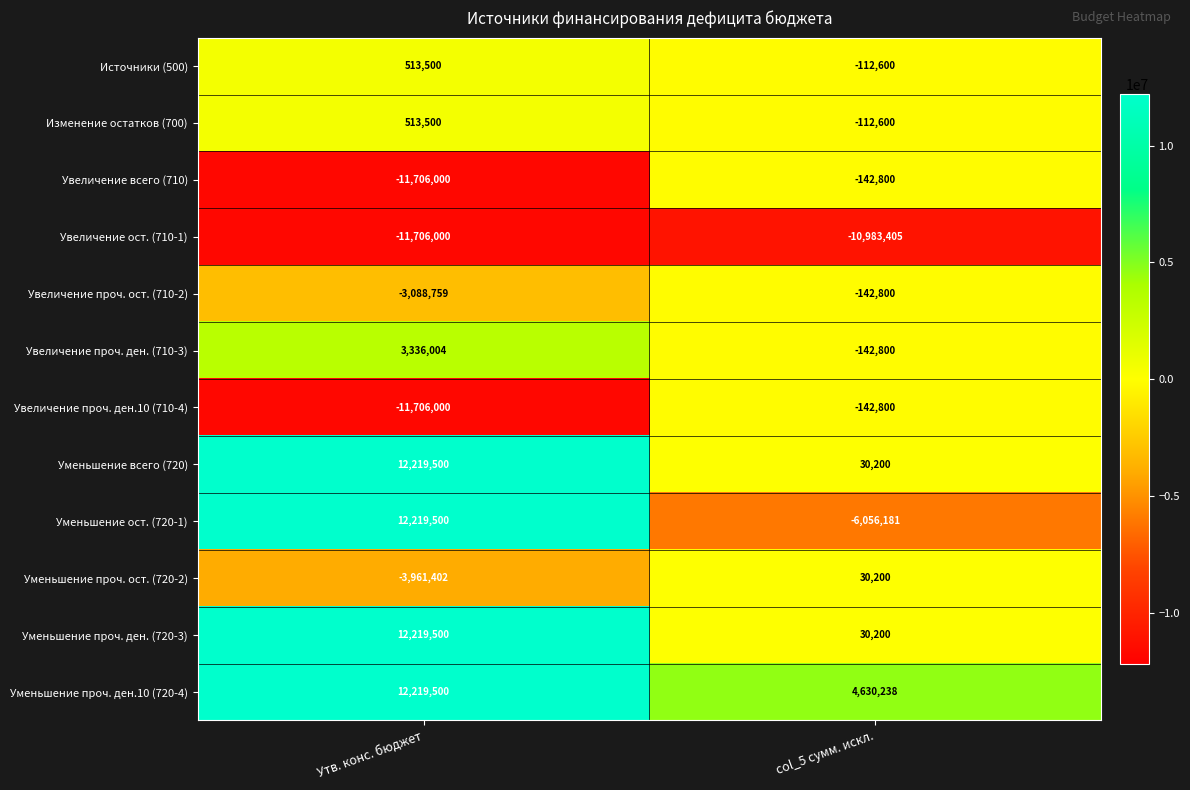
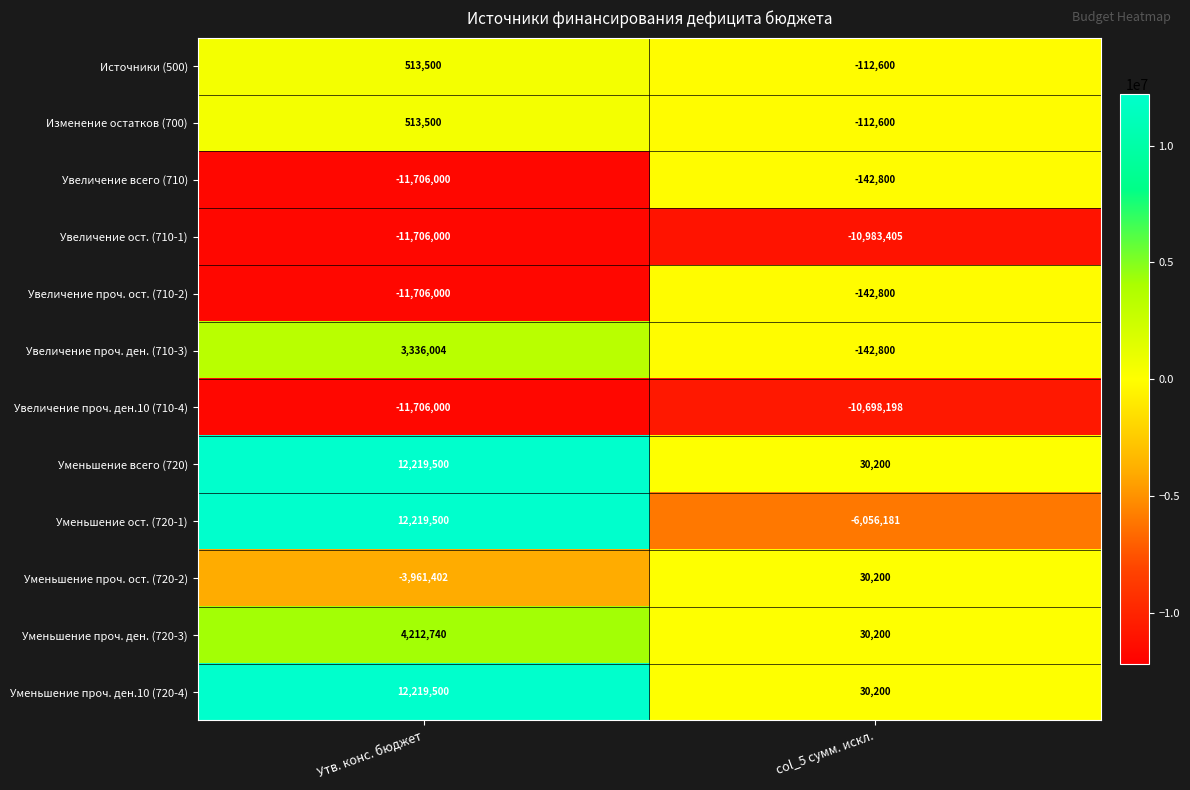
  {
    "Источники (500)": {
      "Утв. конс. бюджет": "513,500",
      "col_5 сумм. искл.": "-112,600"
    },
    "Изменение остатков (700)": {
      "Утв. конс. бюджет": "513,500",
      "col_5 сумм. искл.": "-112,600"
    },
    "Увеличение всего (710)": {
      "Утв. конс. бюджет": "-11,706,000",
      "col_5 сумм. искл.": "-142,800"
    },
    "Увеличение ост. (710-1)": {
      "Утв. конс. бюджет": "-11,706,000",
      "col_5 сумм. искл.": "-10,983,405"
    },
    "Увеличение проч. ост. (710-2)": {
-     "Утв. конс. бюджет": "-3,088,759",
+     "Утв. конс. бюджет": "-11,706,000",
      "col_5 сумм. искл.": "-142,800"
    },
    "Увеличение проч. ден. (710-3)": {
      "Утв. конс. бюджет": "3,336,004",
      "col_5 сумм. искл.": "-142,800"
    },
    "Увеличение проч. ден.10 (710-4)": {
      "Утв. конс. бюджет": "-11,706,000",
-     "col_5 сумм. искл.": "-142,800"
+     "col_5 сумм. искл.": "-10,698,198"
    },
    "Уменьшение всего (720)": {
      "Утв. конс. бюджет": "12,219,500",
      "col_5 сумм. искл.": "30,200"
    },
    "Уменьшение ост. (720-1)": {
      "Утв. конс. бюджет": "12,219,500",
      "col_5 сумм. искл.": "-6,056,181"
    },
    "Уменьшение проч. ост. (720-2)": {
      "Утв. конс. бюджет": "-3,961,402",
      "col_5 сумм. искл.": "30,200"
    },
    "Уменьшение проч. ден. (720-3)": {
-     "Утв. конс. бюджет": "12,219,500",
+     "Утв. конс. бюджет": "4,212,740",
      "col_5 сумм. искл.": "30,200"
    },
    "Уменьшение проч. ден.10 (720-4)": {
      "Утв. конс. бюджет": "12,219,500",
-     "col_5 сумм. искл.": "4,630,238"
+     "col_5 сумм. искл.": "30,200"
    }
  }
